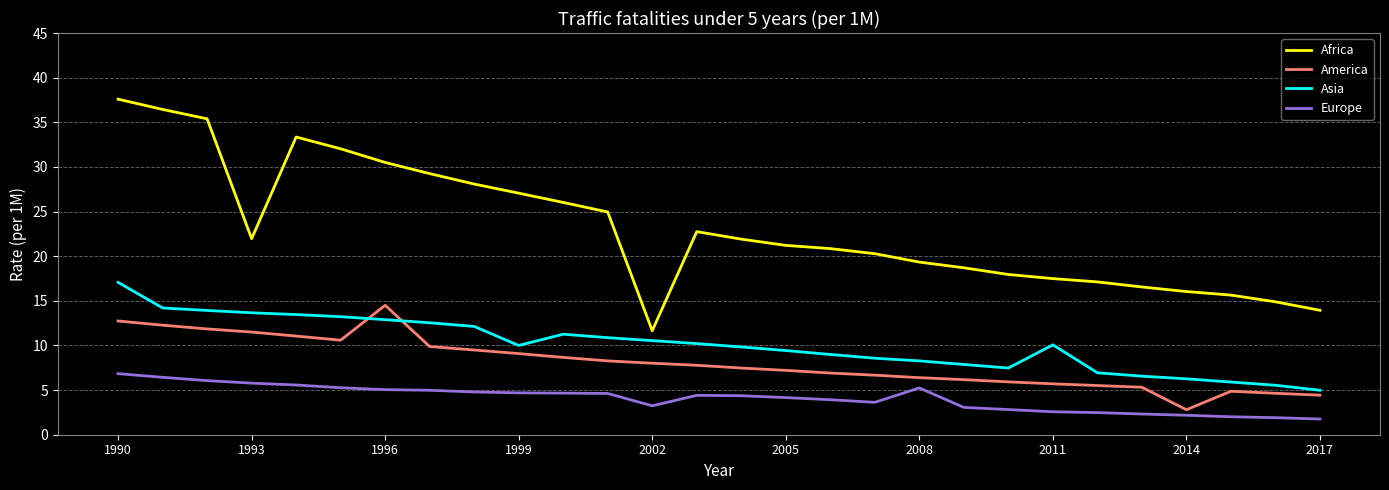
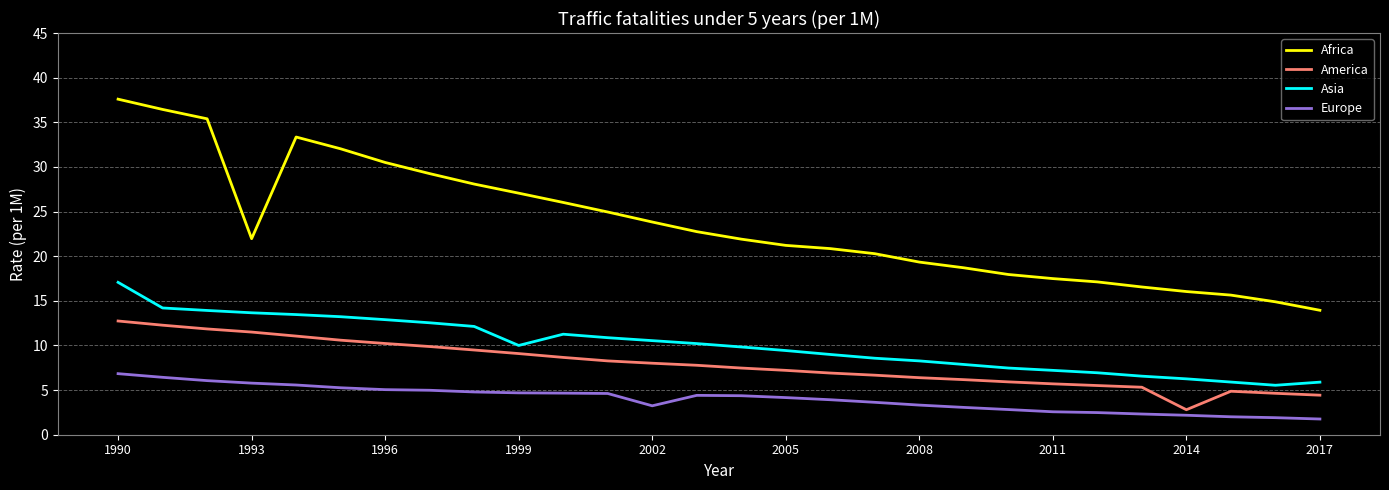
  {
    "Africa": {
      "1990": 38,
      "1993": 22,
      "1996": 31,
      "1999": 27,
-     "2002": 12,
+     "2002": 24,
      "2005": 21,
      "2008": 19,
      "2011": 17,
      "2014": 16,
      "2017": 14
    },
    "America": {
      "1990": 13,
      "1993": 12,
-     "1996": 15,
+     "1996": 10,
      "1999": 9,
      "2002": 8,
      "2005": 7,
      "2008": 6,
      "2011": 6,
      "2014": 3,
      "2017": 4
    },
    "Asia": {
      "1990": 17,
      "1993": 14,
      "1996": 13,
      "1999": 10,
      "2002": 11,
      "2005": 9,
      "2008": 8,
-     "2011": 10,
+     "2011": 7,
      "2014": 6,
-     "2017": 5
+     "2017": 6
    },
    "Europe": {
      "1990": 7,
      "1993": 6,
      "1996": 5,
      "1999": 5,
      "2002": 3,
      "2005": 4,
-     "2008": 5,
+     "2008": 3,
      "2011": 3,
      "2014": 2,
      "2017": 2
    }
  }
